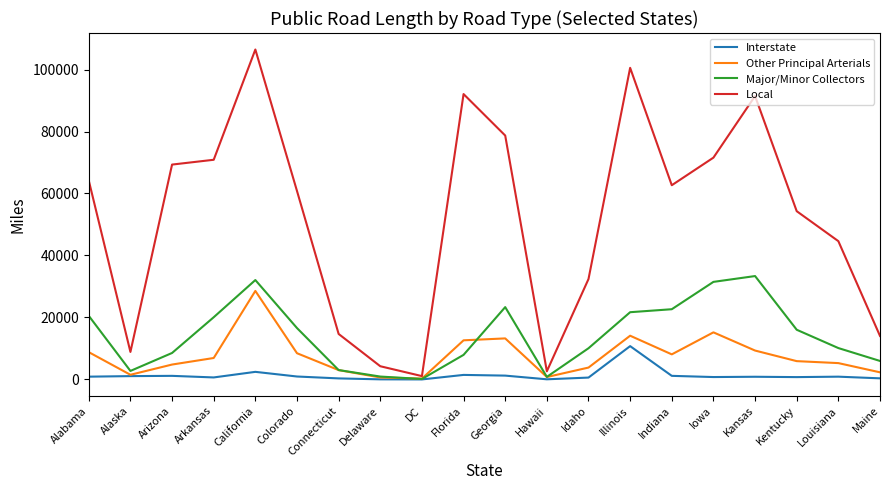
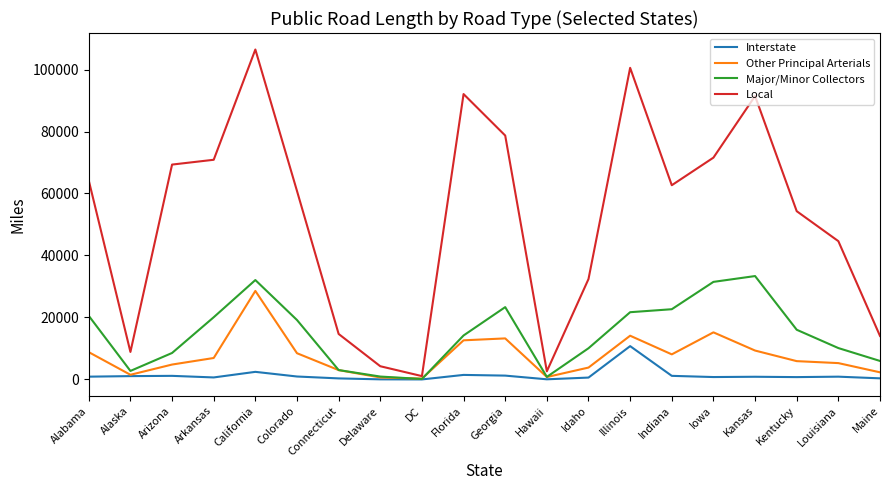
  {
    "Interstate": {
      "Alabama": 1000,
      "Arizona": 1000,
      "Arkansas": 1000,
      "California": 2000,
      "Colorado": 1000,
      "Connecticut": 0,
      "Florida": 1000,
      "Georgia": 1000,
      "Idaho": 1000,
      "Illinois": 11000,
      "Indiana": 1000,
      "Iowa": 1000,
      "Kansas": 1000,
      "Kentucky": 1000,
      "Louisiana": 1000,
      "Maine": 0
    },
    "Other Principal Arterials": {
      "Alabama": 9000,
      "Arizona": 5000,
      "Arkansas": 7000,
      "California": 29000,
      "Colorado": 8000,
      "Florida": 13000,
      "Georgia": 13000,
      "Idaho": 4000,
      "Illinois": 14000,
      "Indiana": 8000,
      "Iowa": 15000,
      "Kansas": 9000,
      "Kentucky": 6000,
      "Louisiana": 5000,
      "Maine": 2000
    },
    "Major/Minor Collectors": {
      "Alabama": 21000,
      "Alaska": 3000,
      "Arizona": 9000,
      "Arkansas": 20000,
      "California": 32000,
-     "Colorado": 17000,
-     "Florida": 8000,
+     "Colorado": 19000,
+     "Florida": 14000,
      "Georgia": 23000,
      "Idaho": 10000,
      "Illinois": 22000,
      "Indiana": 23000,
      "Iowa": 31000,
      "Kansas": 33000,
      "Kentucky": 16000,
      "Louisiana": 10000,
      "Maine": 6000
    },
    "Local": {
      "Alabama": 64000,
      "Alaska": 9000,
      "Arizona": 69000,
      "Arkansas": 71000,
      "California": 106000,
      "Colorado": 61000,
      "Connecticut": 15000,
      "Delaware": 4000,
      "Florida": 92000,
      "Georgia": 79000,
      "Hawaii": 3000,
      "Idaho": 32000,
      "Illinois": 101000,
      "Indiana": 63000,
      "Iowa": 72000,
      "Kentucky": 54000,
      "Louisiana": 45000,
      "Maine": 14000
    }
  }
